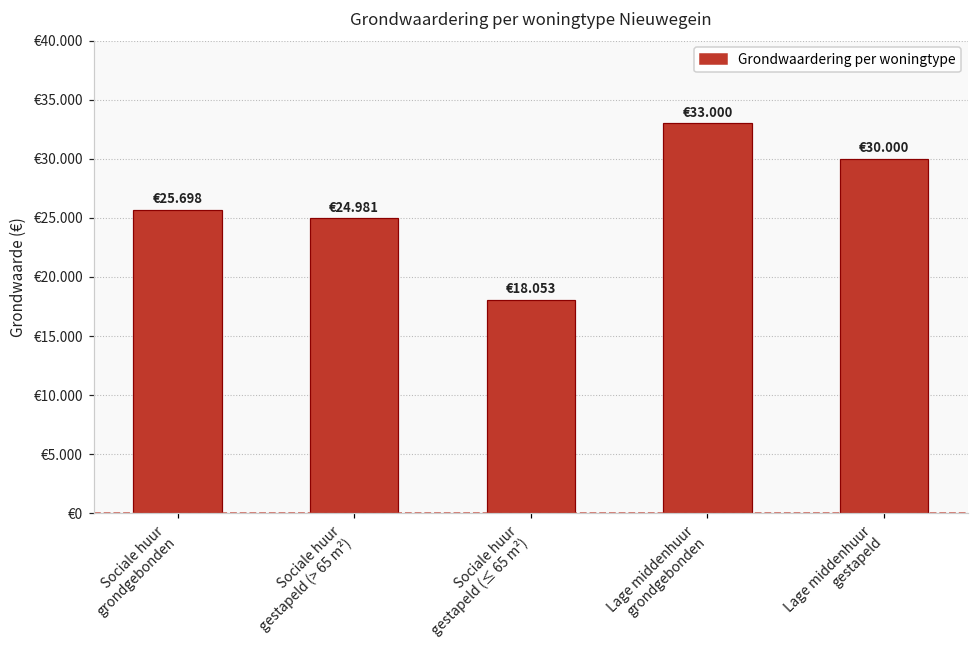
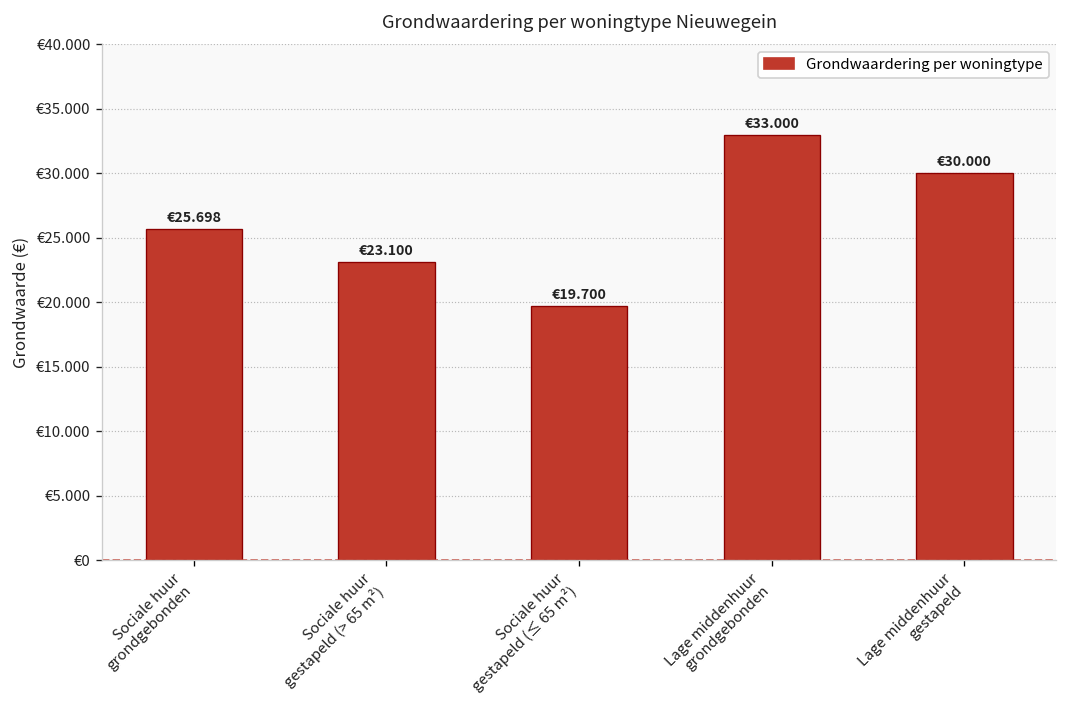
  {
    "Sociale huur grondgebonden": "€25.698",
-   "Sociale huur gestapeld (> 65 m²)": "€24.981",
-   "Sociale huur gestapeld (≤ 65 m²)": "€18.053",
+   "Sociale huur gestapeld (> 65 m²)": "€23.100",
+   "Sociale huur gestapeld (≤ 65 m²)": "€19.700",
    "Lage middenhuur grondgebonden": "€33.000",
    "Lage middenhuur gestapeld": "€30.000"
  }
